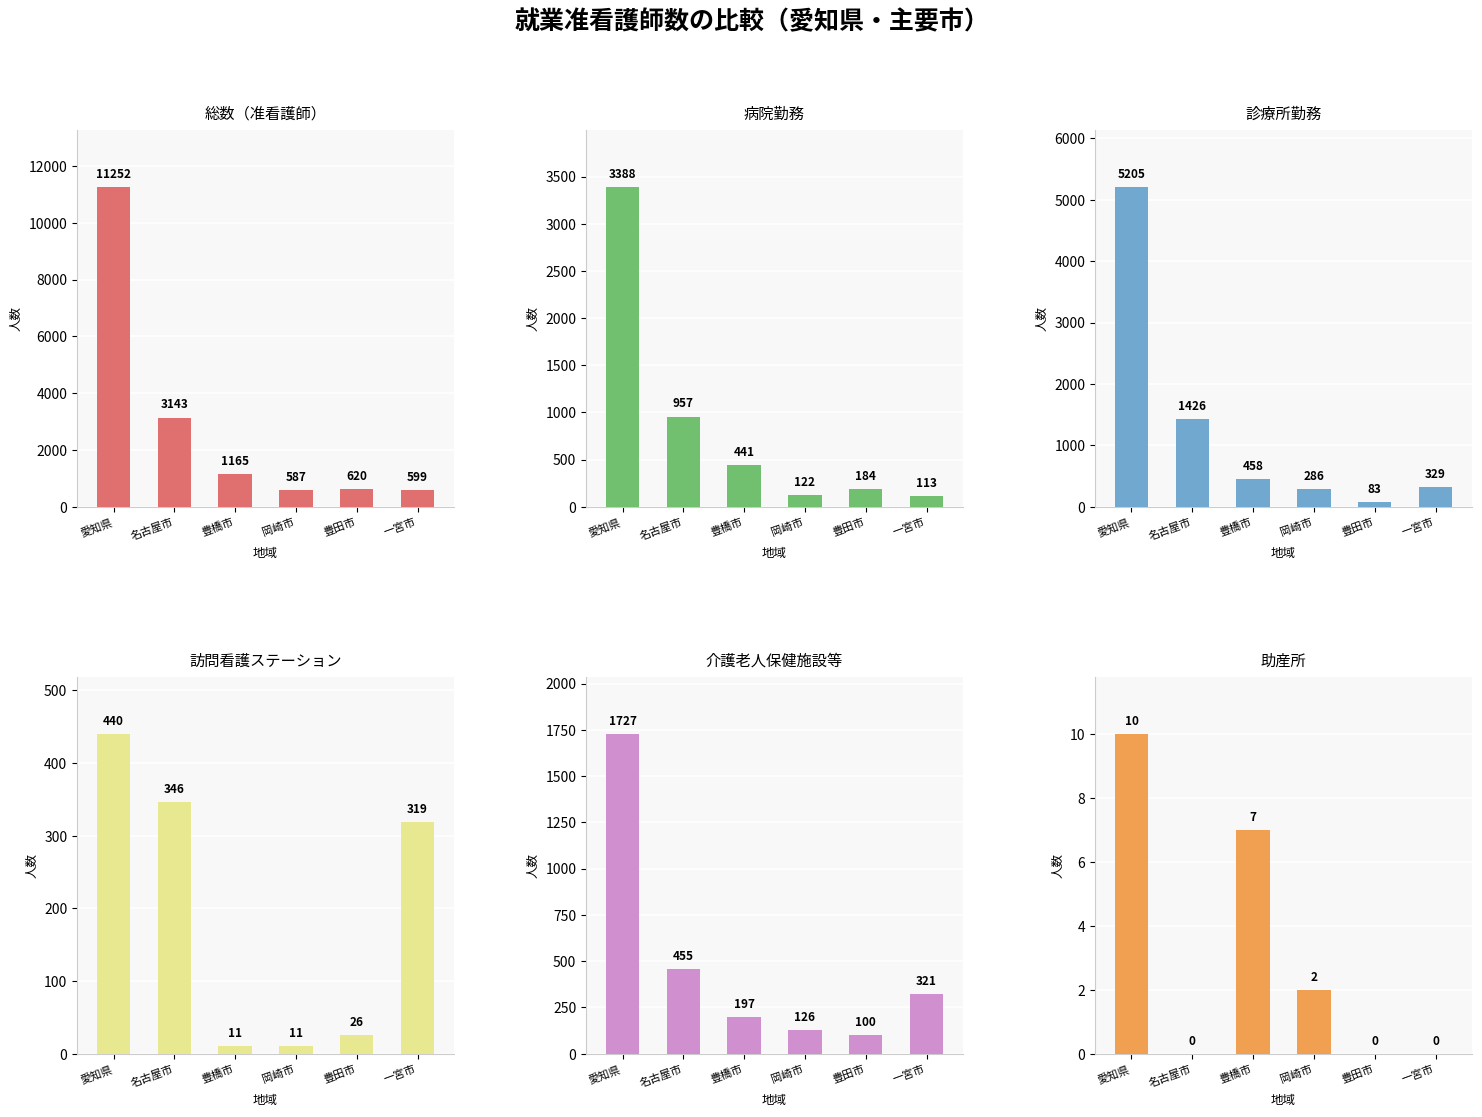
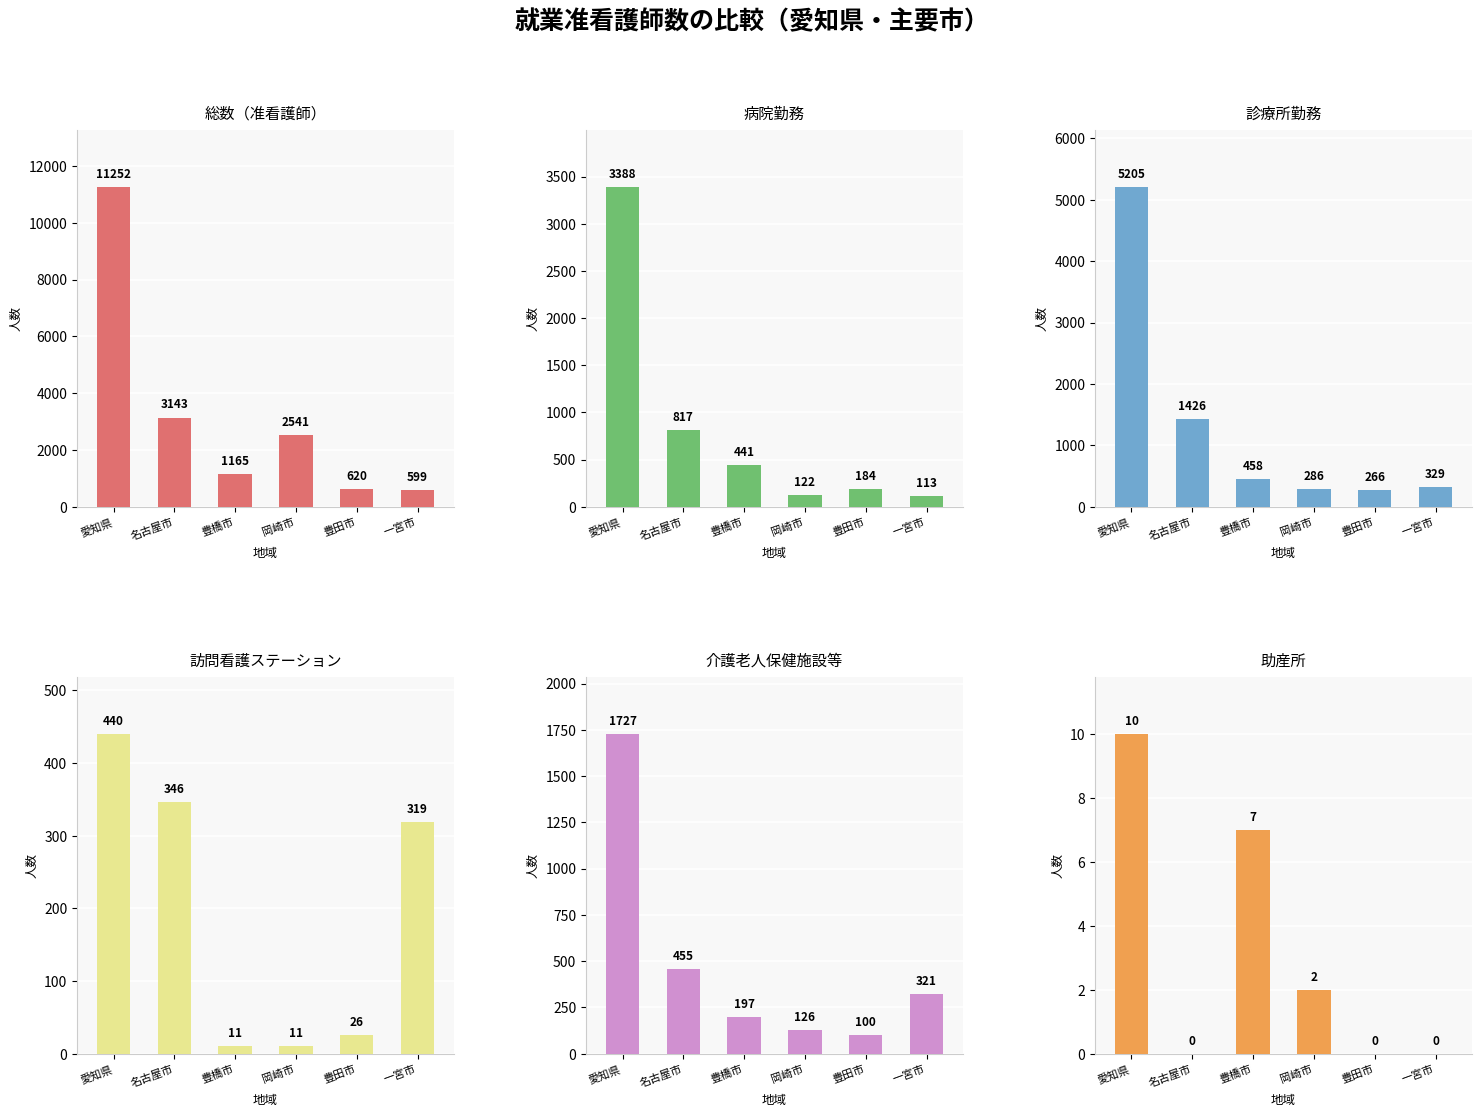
  {
    "総数（准看護師）": {
      "愛知県": 11252,
      "名古屋市": 3143,
      "豊橋市": 1165,
-     "岡崎市": 587,
+     "岡崎市": 2541,
      "豊田市": 620,
      "一宮市": 599
    },
    "病院勤務": {
      "愛知県": 3388,
-     "名古屋市": 957,
+     "名古屋市": 817,
      "豊橋市": 441,
      "岡崎市": 122,
      "豊田市": 184,
      "一宮市": 113
    },
    "診療所勤務": {
      "愛知県": 5205,
      "名古屋市": 1426,
      "豊橋市": 458,
      "岡崎市": 286,
-     "豊田市": 83,
+     "豊田市": 266,
      "一宮市": 329
    },
    "訪問看護ステーション": {
      "愛知県": 440,
      "名古屋市": 346,
      "豊橋市": 11,
      "岡崎市": 11,
      "豊田市": 26,
      "一宮市": 319
    },
    "介護老人保健施設等": {
      "愛知県": 1727,
      "名古屋市": 455,
      "豊橋市": 197,
      "岡崎市": 126,
      "豊田市": 100,
      "一宮市": 321
    },
    "助産所": {
      "愛知県": 10,
      "名古屋市": 0,
      "豊橋市": 7,
      "岡崎市": 2,
      "豊田市": 0,
      "一宮市": 0
    }
  }
